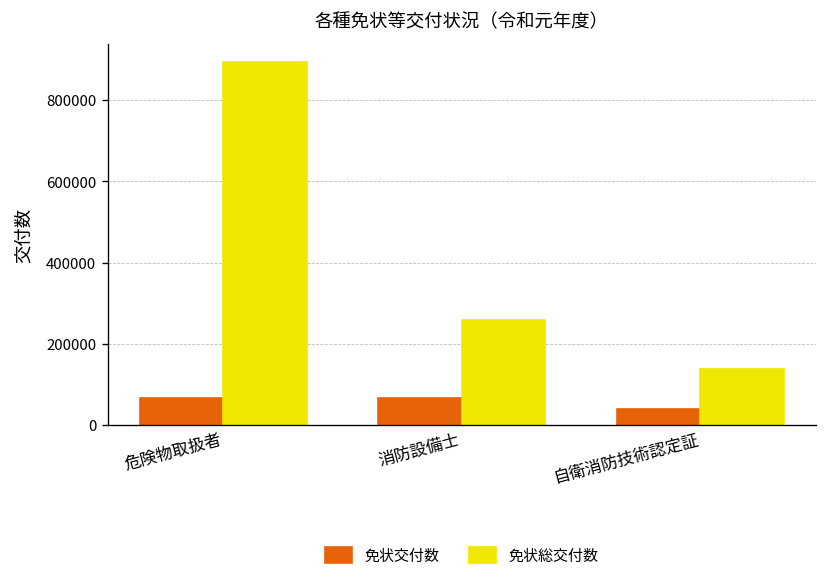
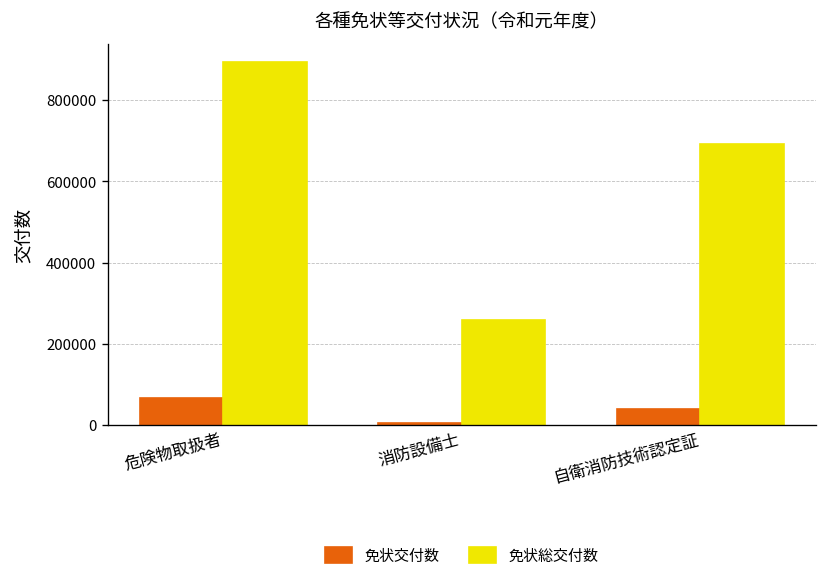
  {
    "免状交付数": {
      "危険物取扱者": 70000,
-     "消防設備士": 70000,
+     "消防設備士": 10000,
      "自衛消防技術認定証": 40000
    },
    "免状総交付数": {
      "危険物取扱者": 890000,
      "消防設備士": 260000,
-     "自衛消防技術認定証": 140000
+     "自衛消防技術認定証": 690000
    }
  }
